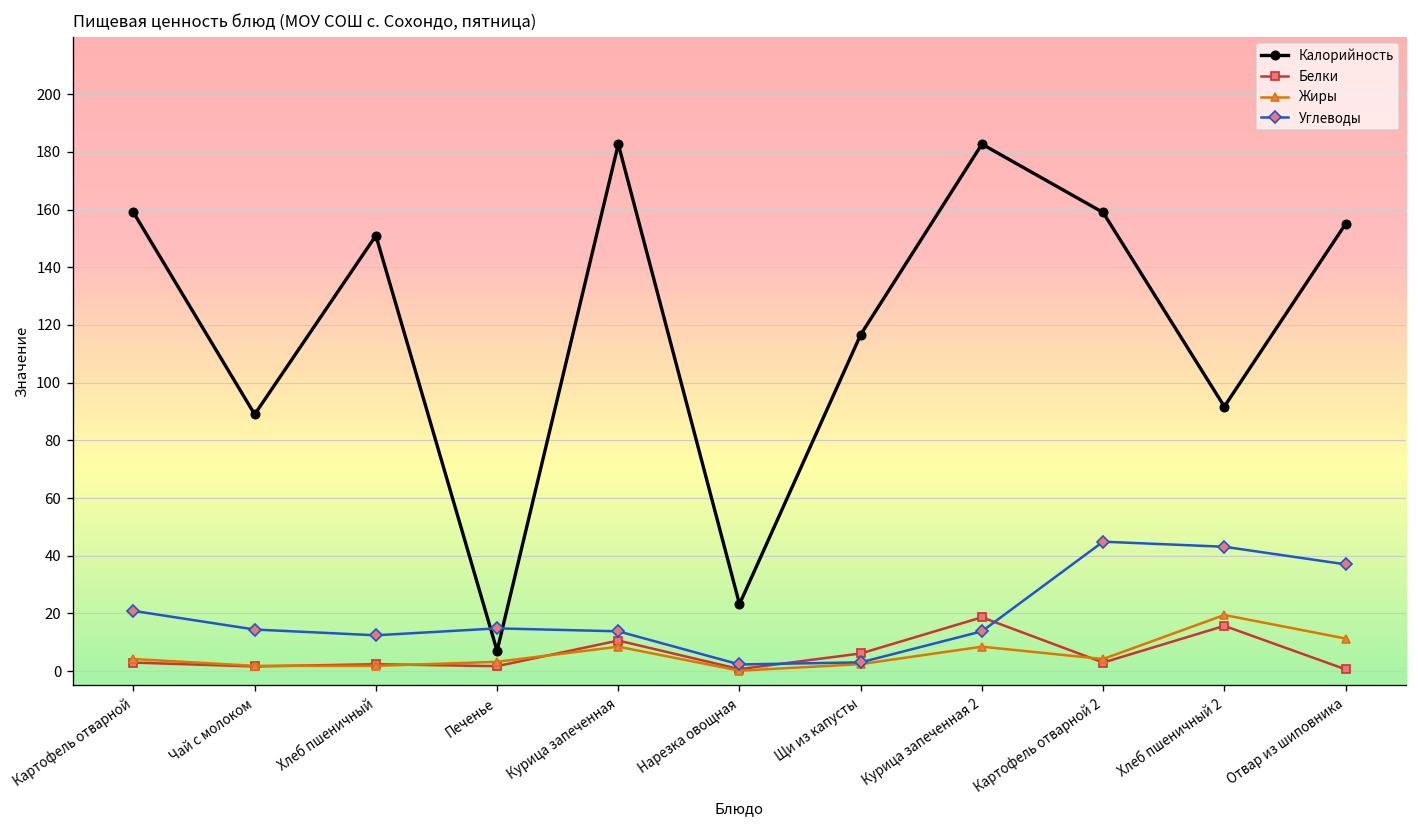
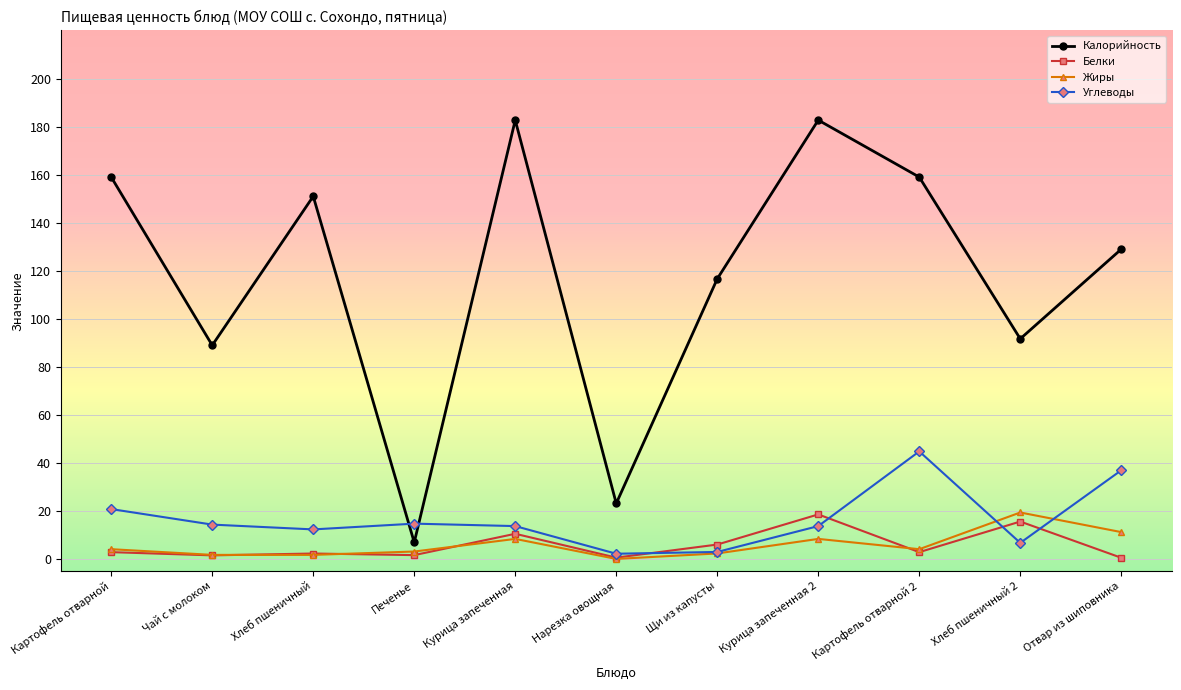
  {
    "Калорийность": {
      "Картофель отварной": 159,
      "Чай с молоком": 89,
      "Хлеб пшеничный": 151,
      "Печенье": 7,
      "Курица запеченная": 183,
      "Нарезка овощная": 23,
      "Щи из капусты": 117,
      "Курица запеченная 2": 183,
      "Картофель отварной 2": 159,
      "Хлеб пшеничный 2": 92,
-     "Отвар из шиповника": 155
+     "Отвар из шиповника": 129
    },
    "Белки": {
      "Картофель отварной": 3,
      "Печенье": 2,
      "Курица запеченная": 11,
      "Щи из капусты": 6,
      "Курица запеченная 2": 19,
      "Картофель отварной 2": 3,
      "Хлеб пшеничный 2": 16,
      "Отвар из шиповника": 1
    },
    "Жиры": {
      "Картофель отварной": 4,
      "Печенье": 3,
      "Курица запеченная": 8,
      "Курица запеченная 2": 8,
      "Картофель отварной 2": 4,
      "Хлеб пшеничный 2": 19,
      "Отвар из шиповника": 11
    },
    "Углеводы": {
      "Картофель отварной": 21,
      "Чай с молоком": 14,
      "Хлеб пшеничный": 12,
      "Печенье": 15,
      "Курица запеченная": 14,
      "Нарезка овощная": 2,
      "Курица запеченная 2": 14,
      "Картофель отварной 2": 45,
-     "Хлеб пшеничный 2": 43,
+     "Хлеб пшеничный 2": 7,
      "Отвар из шиповника": 37
    }
  }
